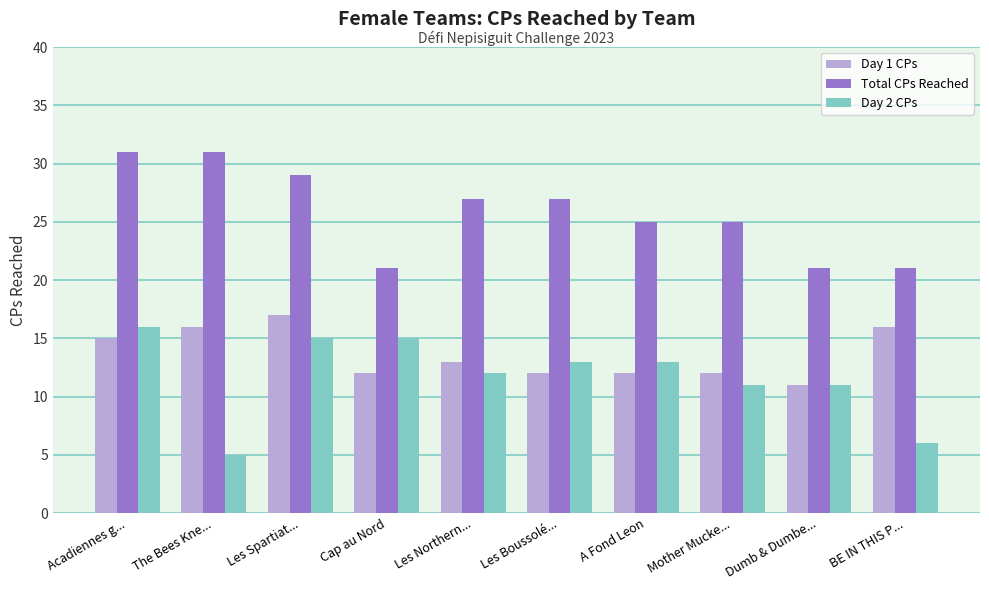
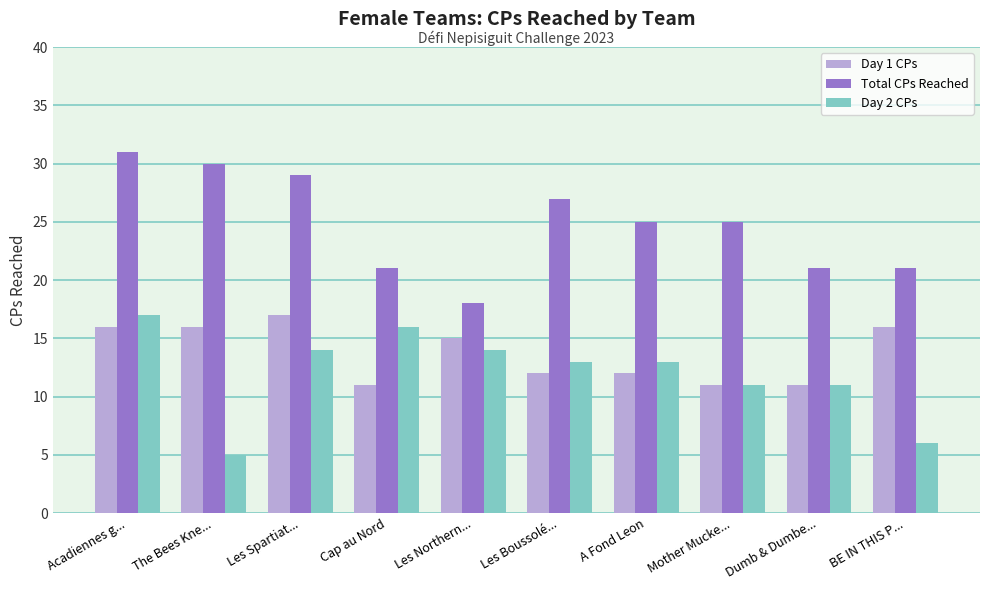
  {
    "Day 1 CPs": {
-     "Acadiennes g...": 15,
+     "Acadiennes g...": 16,
      "The Bees Kne...": 16,
      "Les Spartiat...": 17,
-     "Cap au Nord": 12,
-     "Les Northern...": 13,
+     "Cap au Nord": 11,
+     "Les Northern...": 15,
      "Les Boussolé...": 12,
      "A Fond Leon": 12,
-     "Mother Mucke...": 12,
+     "Mother Mucke...": 11,
      "Dumb & Dumbe...": 11,
      "BE IN THIS P...": 16
    },
    "Total CPs Reached": {
      "Acadiennes g...": 31,
-     "The Bees Kne...": 31,
+     "The Bees Kne...": 30,
      "Les Spartiat...": 29,
      "Cap au Nord": 21,
-     "Les Northern...": 27,
+     "Les Northern...": 18,
      "Les Boussolé...": 27,
      "A Fond Leon": 25,
      "Mother Mucke...": 25,
      "Dumb & Dumbe...": 21,
      "BE IN THIS P...": 21
    },
    "Day 2 CPs": {
-     "Acadiennes g...": 16,
+     "Acadiennes g...": 17,
      "The Bees Kne...": 5,
-     "Les Spartiat...": 15,
-     "Cap au Nord": 15,
-     "Les Northern...": 12,
+     "Les Spartiat...": 14,
+     "Cap au Nord": 16,
+     "Les Northern...": 14,
      "Les Boussolé...": 13,
      "A Fond Leon": 13,
      "Mother Mucke...": 11,
      "Dumb & Dumbe...": 11,
      "BE IN THIS P...": 6
    }
  }
